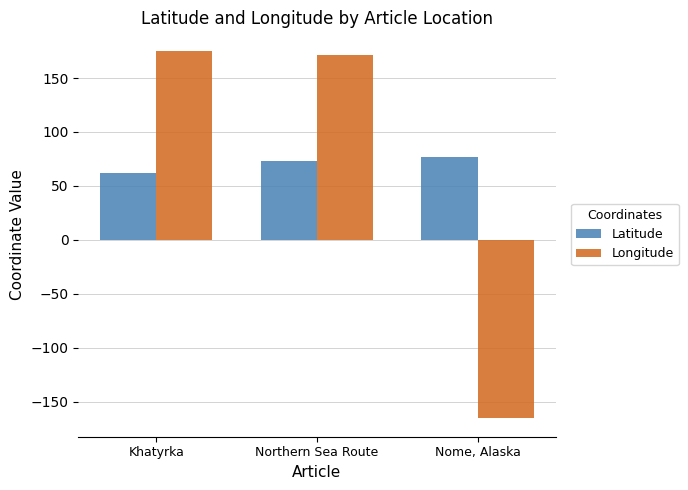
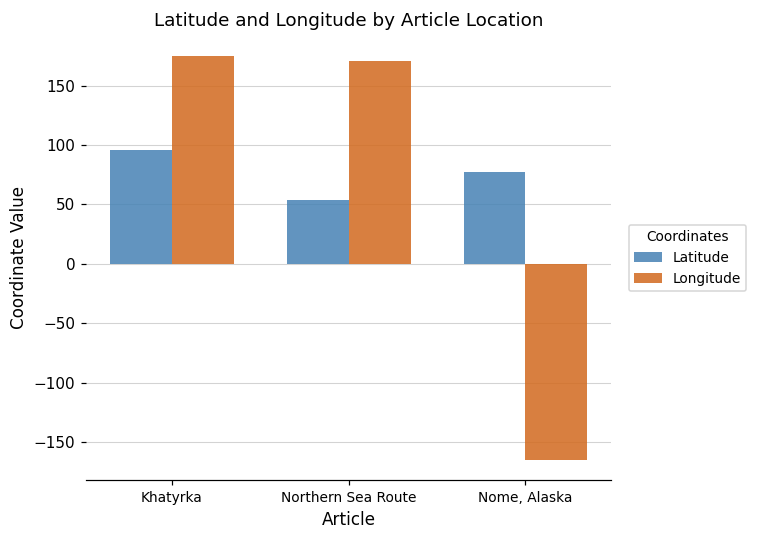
  {
    "Latitude": {
-     "Khatyrka": 62,
-     "Northern Sea Route": 73,
+     "Khatyrka": 96,
+     "Northern Sea Route": 54,
      "Nome, Alaska": 77
    },
    "Longitude": {
      "Khatyrka": 175,
      "Northern Sea Route": 171,
      "Nome, Alaska": -165
    }
  }
